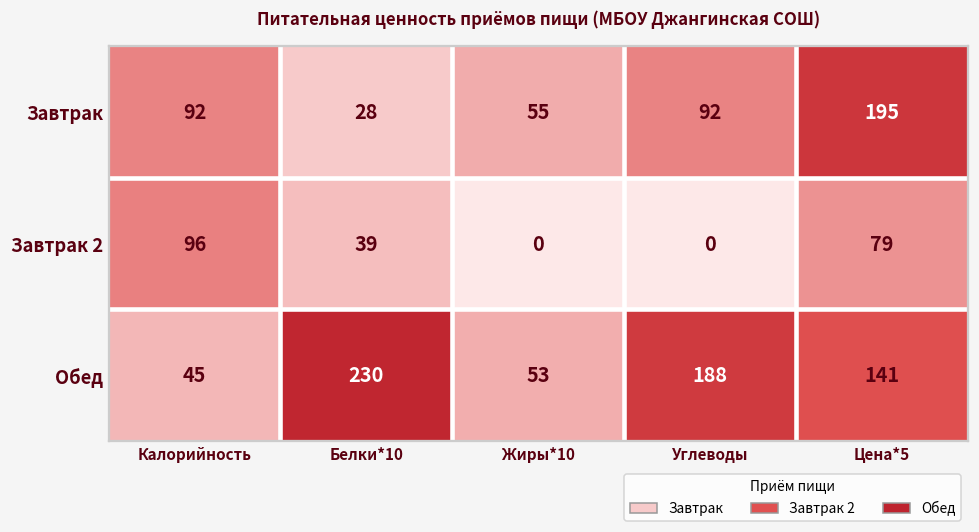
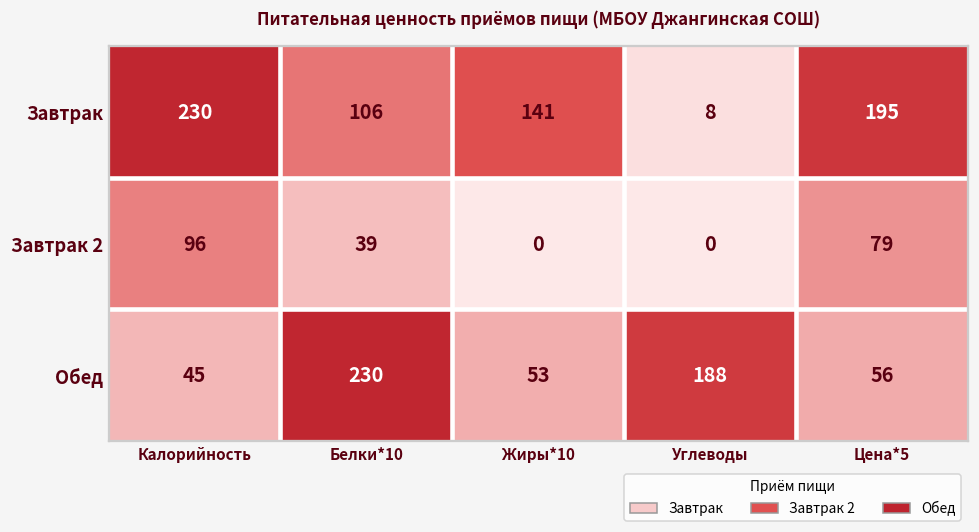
  {
    "Завтрак": {
-     "Калорийность": 92,
-     "Белки*10": 28,
-     "Жиры*10": 55,
-     "Углеводы": 92,
+     "Калорийность": 230,
+     "Белки*10": 106,
+     "Жиры*10": 141,
+     "Углеводы": 8,
      "Цена*5": 195
    },
    "Завтрак 2": {
      "Калорийность": 96,
      "Белки*10": 39,
      "Жиры*10": 0,
      "Углеводы": 0,
      "Цена*5": 79
    },
    "Обед": {
      "Калорийность": 45,
      "Белки*10": 230,
      "Жиры*10": 53,
      "Углеводы": 188,
-     "Цена*5": 141
+     "Цена*5": 56
    }
  }
